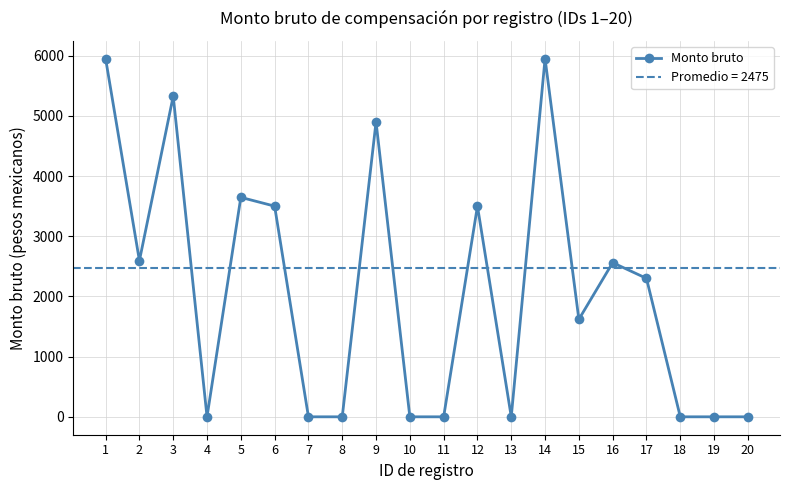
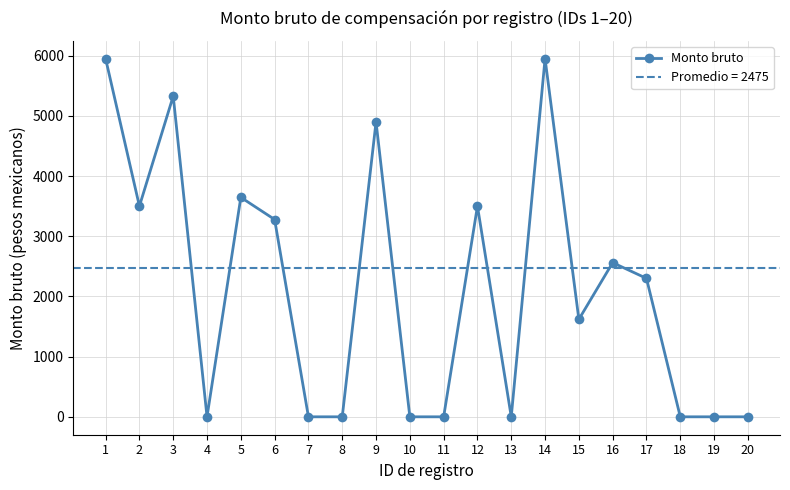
  {
    "1": 6000,
-   "2": 2600,
+   "2": 3500,
    "3": 5300,
    "4": 0,
    "5": 3600,
-   "6": 3500,
+   "6": 3300,
    "7": 0,
    "8": 0,
    "9": 4900,
    "10": 0,
    "11": 0,
    "12": 3500,
    "13": 0,
    "14": 6000,
    "15": 1600,
    "16": 2600,
    "17": 2300,
    "18": 0,
    "19": 0,
    "20": 0
  }
